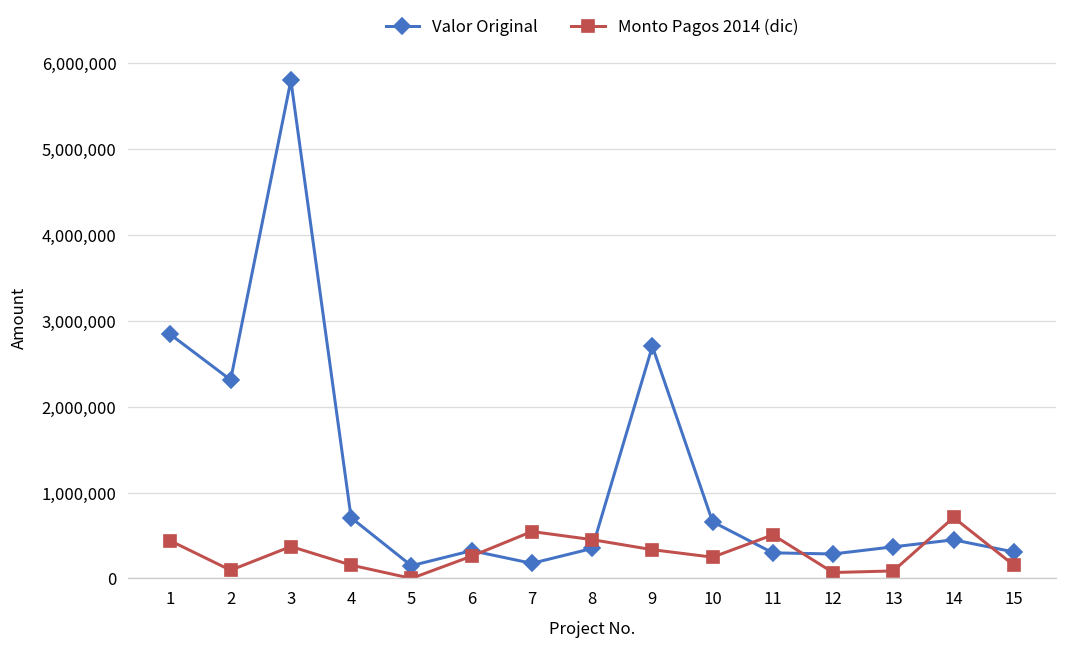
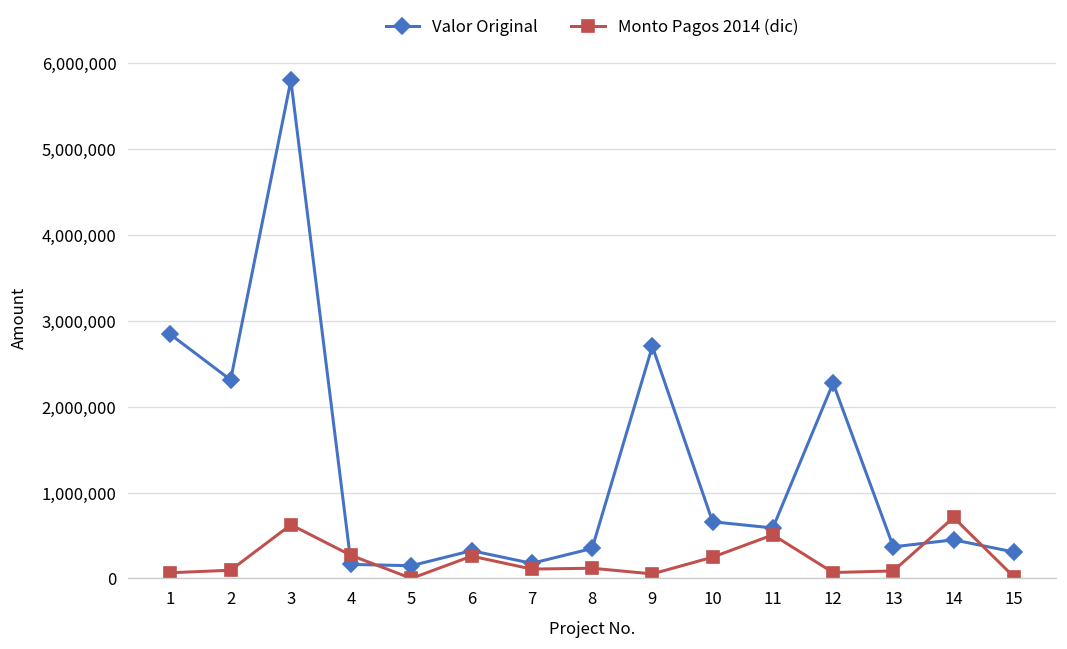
  {
    "Valor Original": {
      "1": "2,800,000",
      "2": "2,300,000",
      "3": "5,800,000",
-     "4": "700,000",
+     "4": "200,000",
      "5": "100,000",
      "6": "300,000",
      "7": "200,000",
      "8": "300,000",
      "9": "2,700,000",
      "10": "700,000",
-     "11": "300,000",
-     "12": "300,000",
+     "11": "600,000",
+     "12": "2,300,000",
      "13": "400,000",
      "14": "400,000",
      "15": "300,000"
    },
    "Monto Pagos 2014 (dic)": {
-     "1": "400,000",
+     "1": "100,000",
      "2": "100,000",
-     "3": "400,000",
-     "4": "200,000",
+     "3": "600,000",
+     "4": "300,000",
      "5": "0",
      "6": "300,000",
-     "7": "500,000",
-     "8": "500,000",
-     "9": "300,000",
+     "7": "100,000",
+     "8": "100,000",
+     "9": "100,000",
      "10": "200,000",
      "11": "500,000",
      "12": "100,000",
      "13": "100,000",
      "14": "700,000",
-     "15": "200,000"
+     "15": "0"
    }
  }
